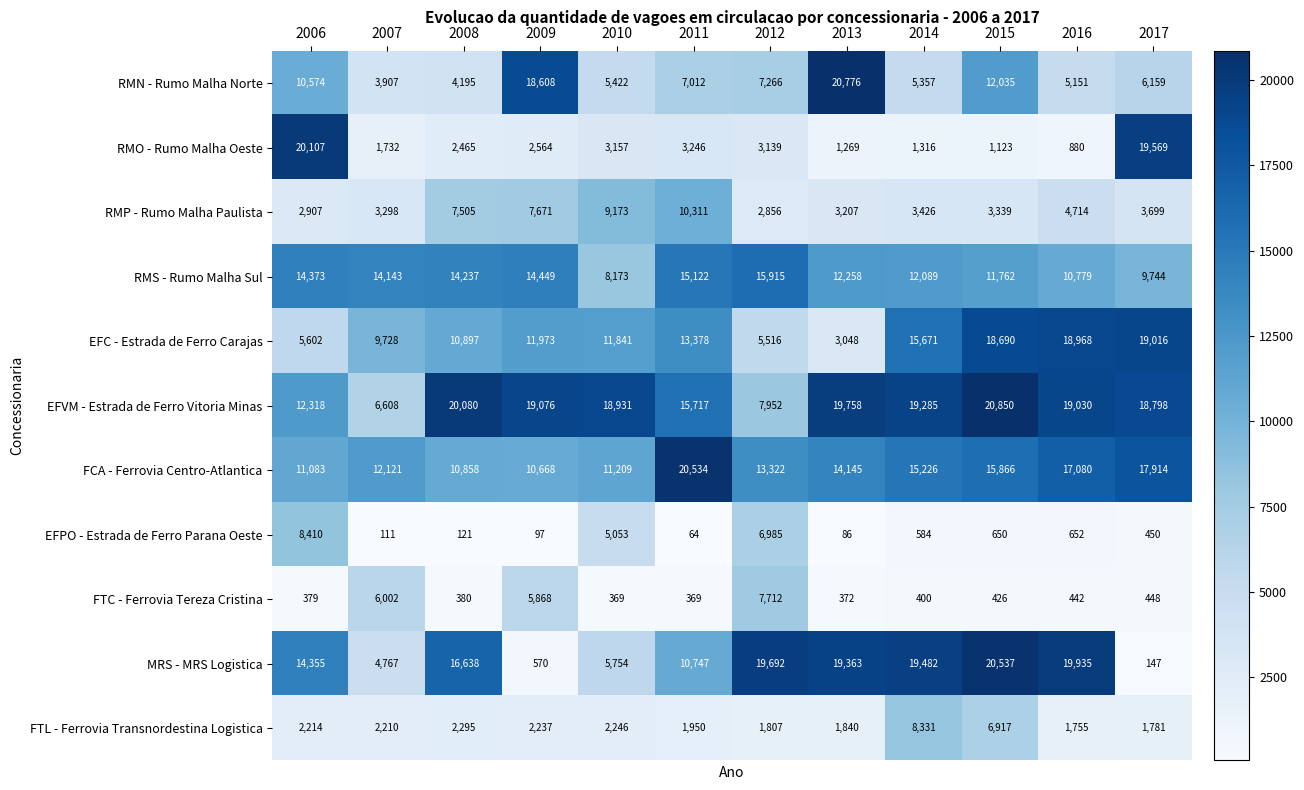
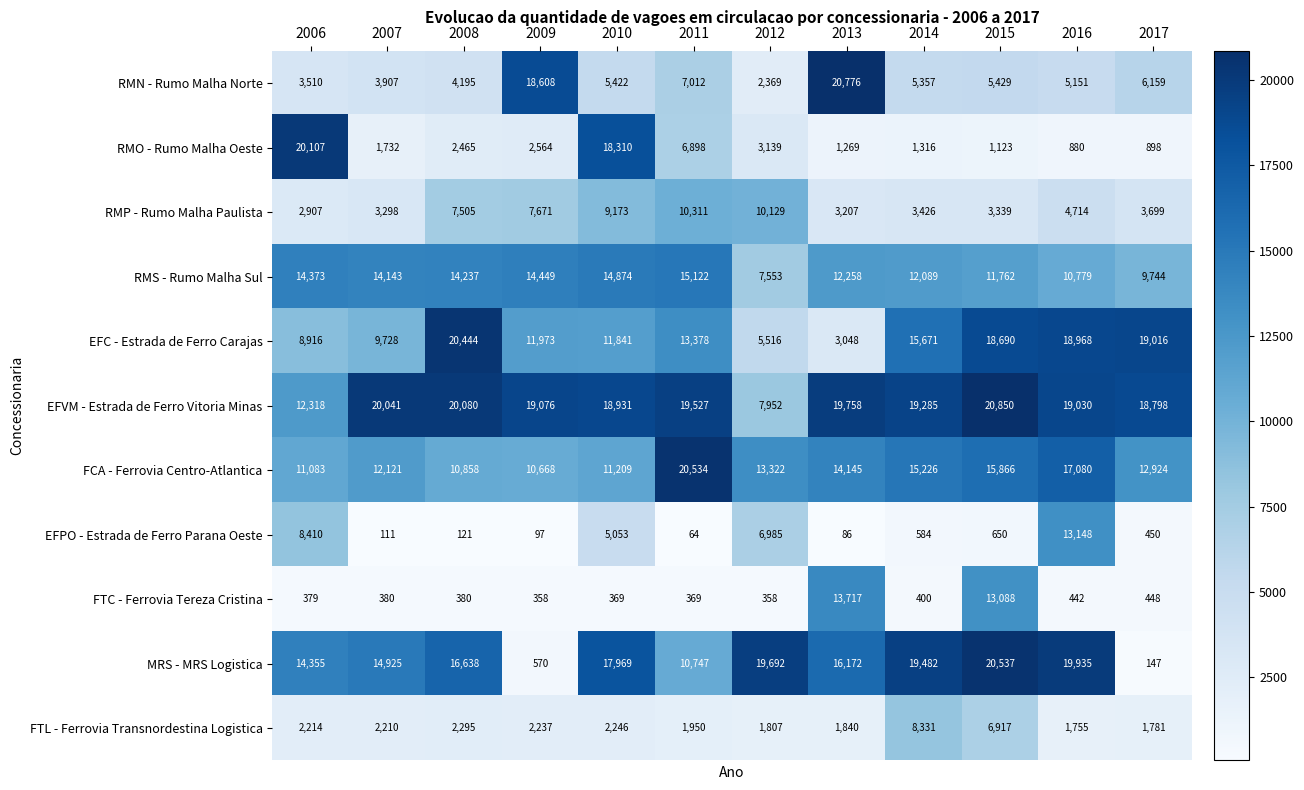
  {
    "RMN - Rumo Malha Norte": {
-     "2006": "10,574",
+     "2006": "3,510",
      "2007": "3,907",
      "2008": "4,195",
      "2009": "18,608",
      "2010": "5,422",
      "2011": "7,012",
-     "2012": "7,266",
+     "2012": "2,369",
      "2013": "20,776",
      "2014": "5,357",
-     "2015": "12,035",
+     "2015": "5,429",
      "2016": "5,151",
      "2017": "6,159"
    },
    "RMO - Rumo Malha Oeste": {
      "2006": "20,107",
      "2007": "1,732",
      "2008": "2,465",
      "2009": "2,564",
-     "2010": "3,157",
-     "2011": "3,246",
+     "2010": "18,310",
+     "2011": "6,898",
      "2012": "3,139",
      "2013": "1,269",
      "2014": "1,316",
      "2015": "1,123",
      "2016": "880",
-     "2017": "19,569"
+     "2017": "898"
    },
    "RMP - Rumo Malha Paulista": {
      "2006": "2,907",
      "2007": "3,298",
      "2008": "7,505",
      "2009": "7,671",
      "2010": "9,173",
      "2011": "10,311",
-     "2012": "2,856",
+     "2012": "10,129",
      "2013": "3,207",
      "2014": "3,426",
      "2015": "3,339",
      "2016": "4,714",
      "2017": "3,699"
    },
    "RMS - Rumo Malha Sul": {
      "2006": "14,373",
      "2007": "14,143",
      "2008": "14,237",
      "2009": "14,449",
-     "2010": "8,173",
+     "2010": "14,874",
      "2011": "15,122",
-     "2012": "15,915",
+     "2012": "7,553",
      "2013": "12,258",
      "2014": "12,089",
      "2015": "11,762",
      "2016": "10,779",
      "2017": "9,744"
    },
    "EFC - Estrada de Ferro Carajas": {
-     "2006": "5,602",
+     "2006": "8,916",
      "2007": "9,728",
-     "2008": "10,897",
+     "2008": "20,444",
      "2009": "11,973",
      "2010": "11,841",
      "2011": "13,378",
      "2012": "5,516",
      "2013": "3,048",
      "2014": "15,671",
      "2015": "18,690",
      "2016": "18,968",
      "2017": "19,016"
    },
    "EFVM - Estrada de Ferro Vitoria Minas": {
      "2006": "12,318",
-     "2007": "6,608",
+     "2007": "20,041",
      "2008": "20,080",
      "2009": "19,076",
      "2010": "18,931",
-     "2011": "15,717",
+     "2011": "19,527",
      "2012": "7,952",
      "2013": "19,758",
      "2014": "19,285",
      "2015": "20,850",
      "2016": "19,030",
      "2017": "18,798"
    },
    "FCA - Ferrovia Centro-Atlantica": {
      "2006": "11,083",
      "2007": "12,121",
      "2008": "10,858",
      "2009": "10,668",
      "2010": "11,209",
      "2011": "20,534",
      "2012": "13,322",
      "2013": "14,145",
      "2014": "15,226",
      "2015": "15,866",
      "2016": "17,080",
-     "2017": "17,914"
+     "2017": "12,924"
    },
    "EFPO - Estrada de Ferro Parana Oeste": {
      "2006": "8,410",
      "2007": "111",
      "2008": "121",
      "2009": "97",
      "2010": "5,053",
      "2011": "64",
      "2012": "6,985",
      "2013": "86",
      "2014": "584",
      "2015": "650",
-     "2016": "652",
+     "2016": "13,148",
      "2017": "450"
    },
    "FTC - Ferrovia Tereza Cristina": {
      "2006": "379",
-     "2007": "6,002",
+     "2007": "380",
      "2008": "380",
-     "2009": "5,868",
+     "2009": "358",
      "2010": "369",
      "2011": "369",
-     "2012": "7,712",
-     "2013": "372",
+     "2012": "358",
+     "2013": "13,717",
      "2014": "400",
-     "2015": "426",
+     "2015": "13,088",
      "2016": "442",
      "2017": "448"
    },
    "MRS - MRS Logistica": {
      "2006": "14,355",
-     "2007": "4,767",
+     "2007": "14,925",
      "2008": "16,638",
      "2009": "570",
-     "2010": "5,754",
+     "2010": "17,969",
      "2011": "10,747",
      "2012": "19,692",
-     "2013": "19,363",
+     "2013": "16,172",
      "2014": "19,482",
      "2015": "20,537",
      "2016": "19,935",
      "2017": "147"
    },
    "FTL - Ferrovia Transnordestina Logistica": {
      "2006": "2,214",
      "2007": "2,210",
      "2008": "2,295",
      "2009": "2,237",
      "2010": "2,246",
      "2011": "1,950",
      "2012": "1,807",
      "2013": "1,840",
      "2014": "8,331",
      "2015": "6,917",
      "2016": "1,755",
      "2017": "1,781"
    }
  }
